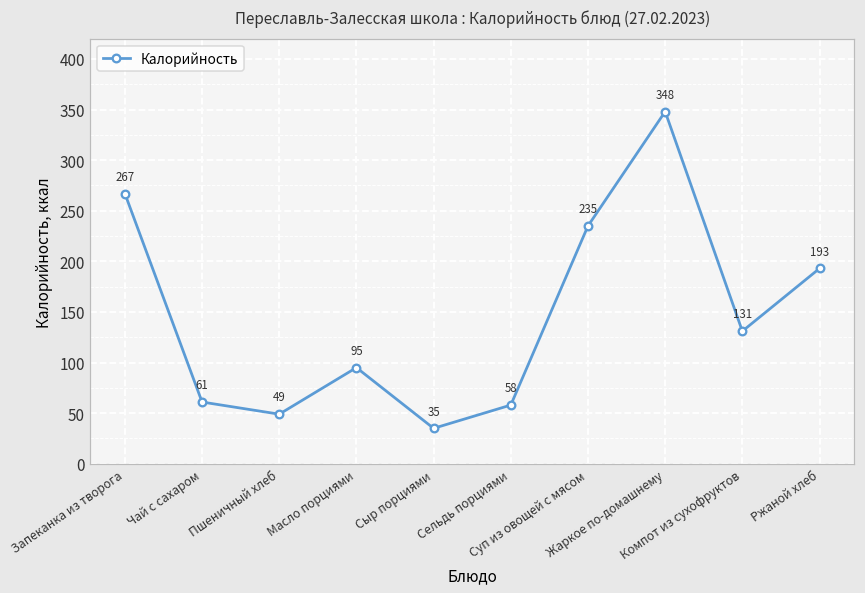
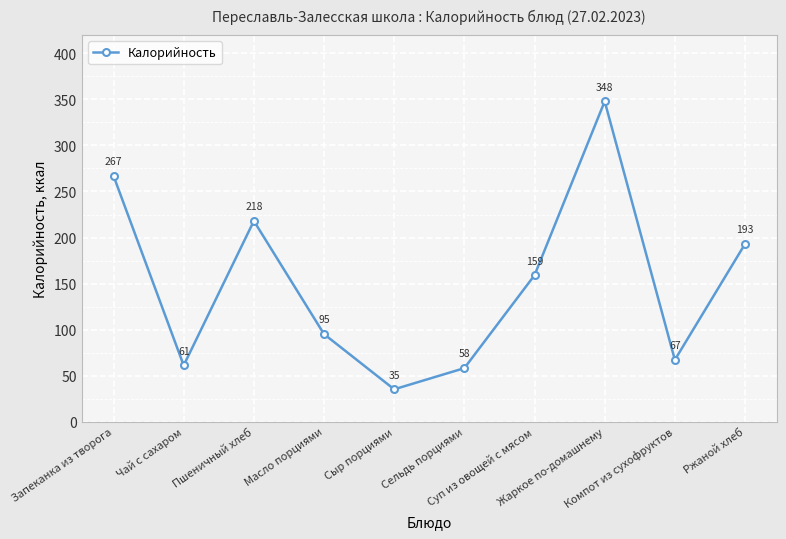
  {
    "Запеканка из творога": 267,
    "Чай с сахаром": 61,
-   "Пшеничный хлеб": 49,
+   "Пшеничный хлеб": 218,
    "Масло порциями": 95,
    "Сыр порциями": 35,
    "Сельдь порциями": 58,
-   "Суп из овощей с мясом": 235,
+   "Суп из овощей с мясом": 159,
    "Жаркое по-домашнему": 348,
-   "Компот из сухофруктов": 131,
+   "Компот из сухофруктов": 67,
    "Ржаной хлеб": 193
  }
